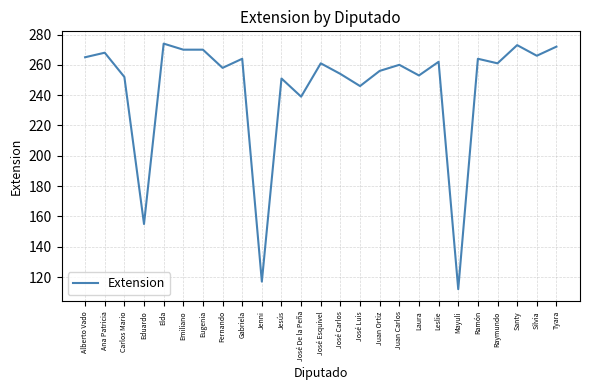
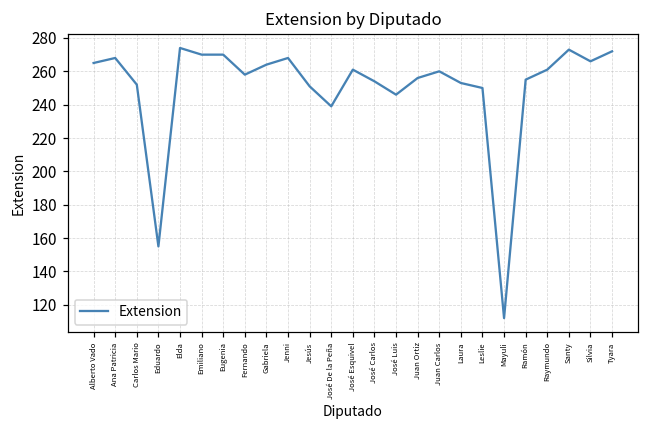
  {
    "Alberto Vado": 265,
    "Ana Patricia": 268,
    "Carlos Mario": 252,
    "Eduardo": 155,
    "Elda": 274,
    "Emiliano": 270,
    "Eugenia": 270,
    "Fernando": 258,
    "Gabriela": 264,
-   "Jenni": 117,
+   "Jenni": 268,
    "Jesús": 251,
    "José De la Peña": 239,
    "José Esquivel": 261,
    "José Carlos": 254,
    "José Luis": 246,
    "Juan Ortiz": 256,
    "Juan Carlos": 260,
    "Laura": 253,
-   "Leslie": 262,
+   "Leslie": 250,
    "Mayuli": 112,
-   "Ramón": 264,
+   "Ramón": 255,
    "Raymundo": 261,
    "Santy": 273,
    "Silvia": 266,
    "Tyara": 272
  }
